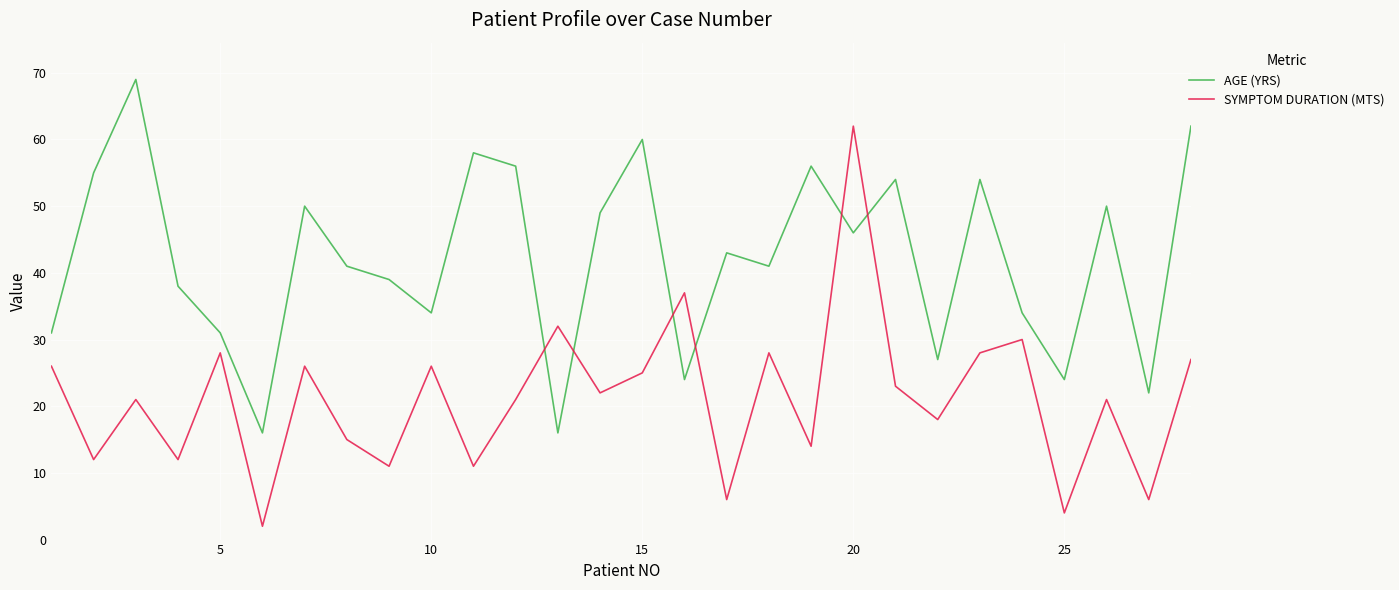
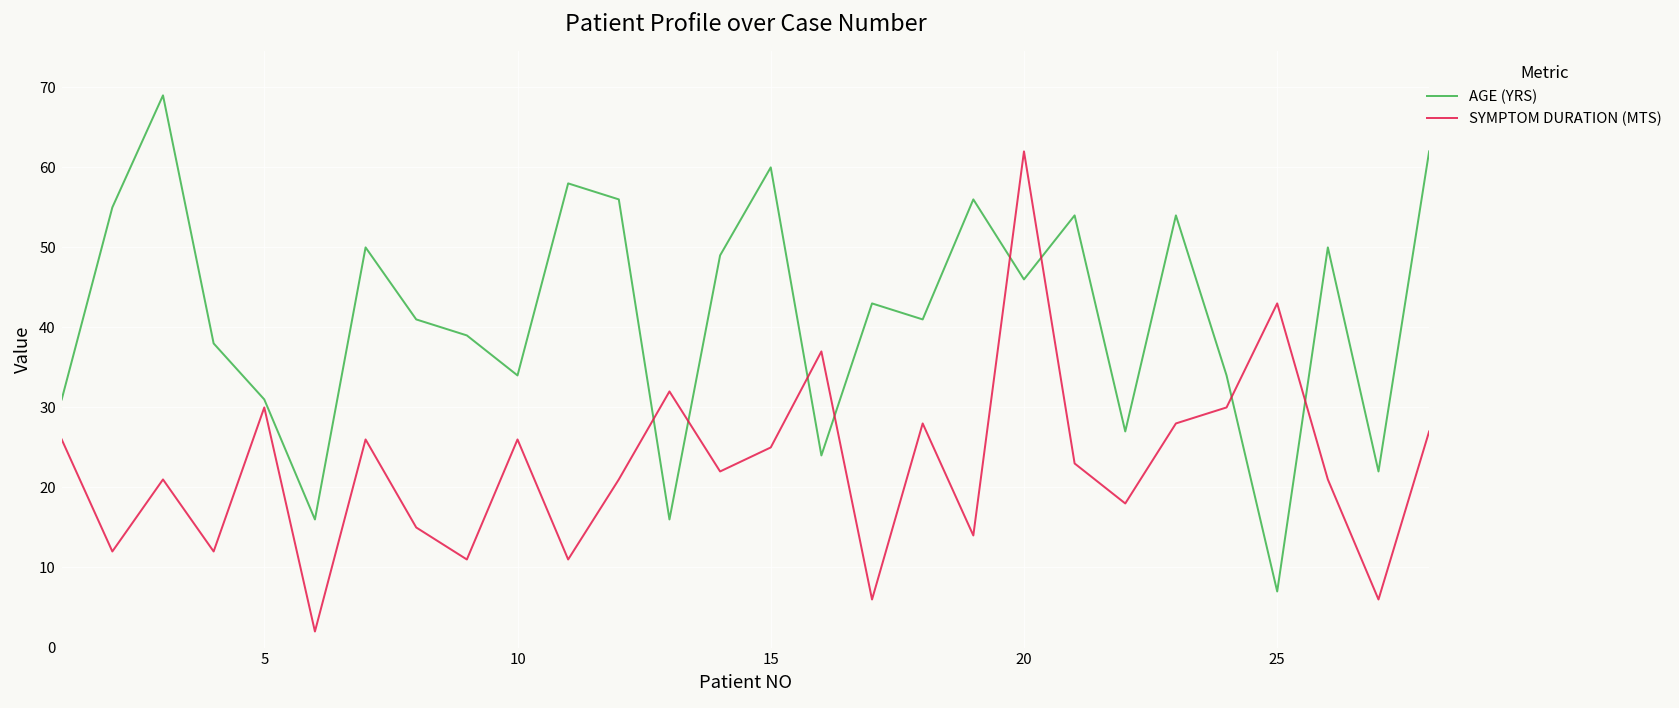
  {
    "AGE (YRS)": {
      "5": 31,
      "10": 34,
      "15": 60,
      "20": 46,
-     "25": 24
+     "25": 7
    },
    "SYMPTOM DURATION (MTS)": {
-     "5": 28,
+     "5": 30,
      "10": 26,
      "15": 25,
      "20": 62,
-     "25": 4
+     "25": 43
    }
  }
